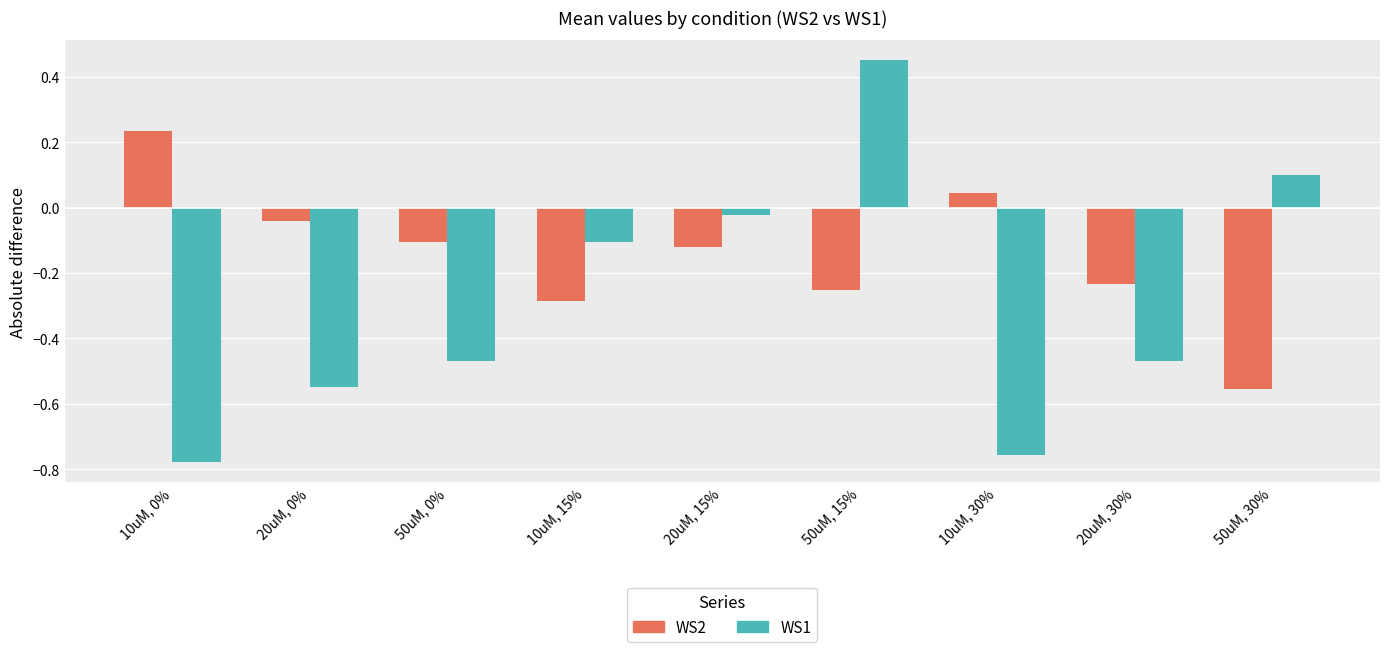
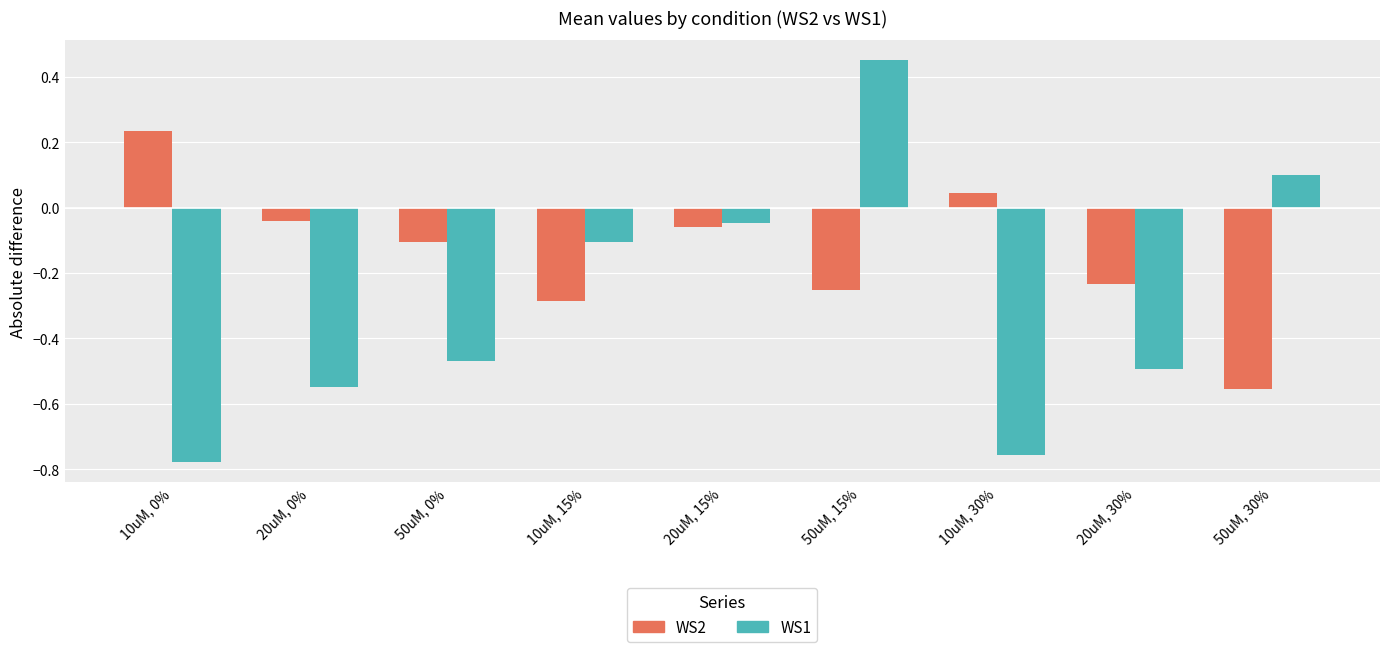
  {
    "WS2": {
      "10uM, 0%": 0.23,
      "20uM, 0%": -0.04,
      "50uM, 0%": -0.11,
      "10uM, 15%": -0.29,
-     "20uM, 15%": -0.12,
+     "20uM, 15%": -0.06,
      "50uM, 15%": -0.25,
      "10uM, 30%": 0.05,
      "20uM, 30%": -0.23,
      "50uM, 30%": -0.55
    },
    "WS1": {
      "10uM, 0%": -0.78,
      "20uM, 0%": -0.55,
      "50uM, 0%": -0.47,
      "10uM, 15%": -0.10,
-     "20uM, 15%": -0.02,
+     "20uM, 15%": -0.05,
      "50uM, 15%": 0.45,
      "10uM, 30%": -0.76,
-     "20uM, 30%": -0.47,
+     "20uM, 30%": -0.49,
      "50uM, 30%": 0.10
    }
  }
